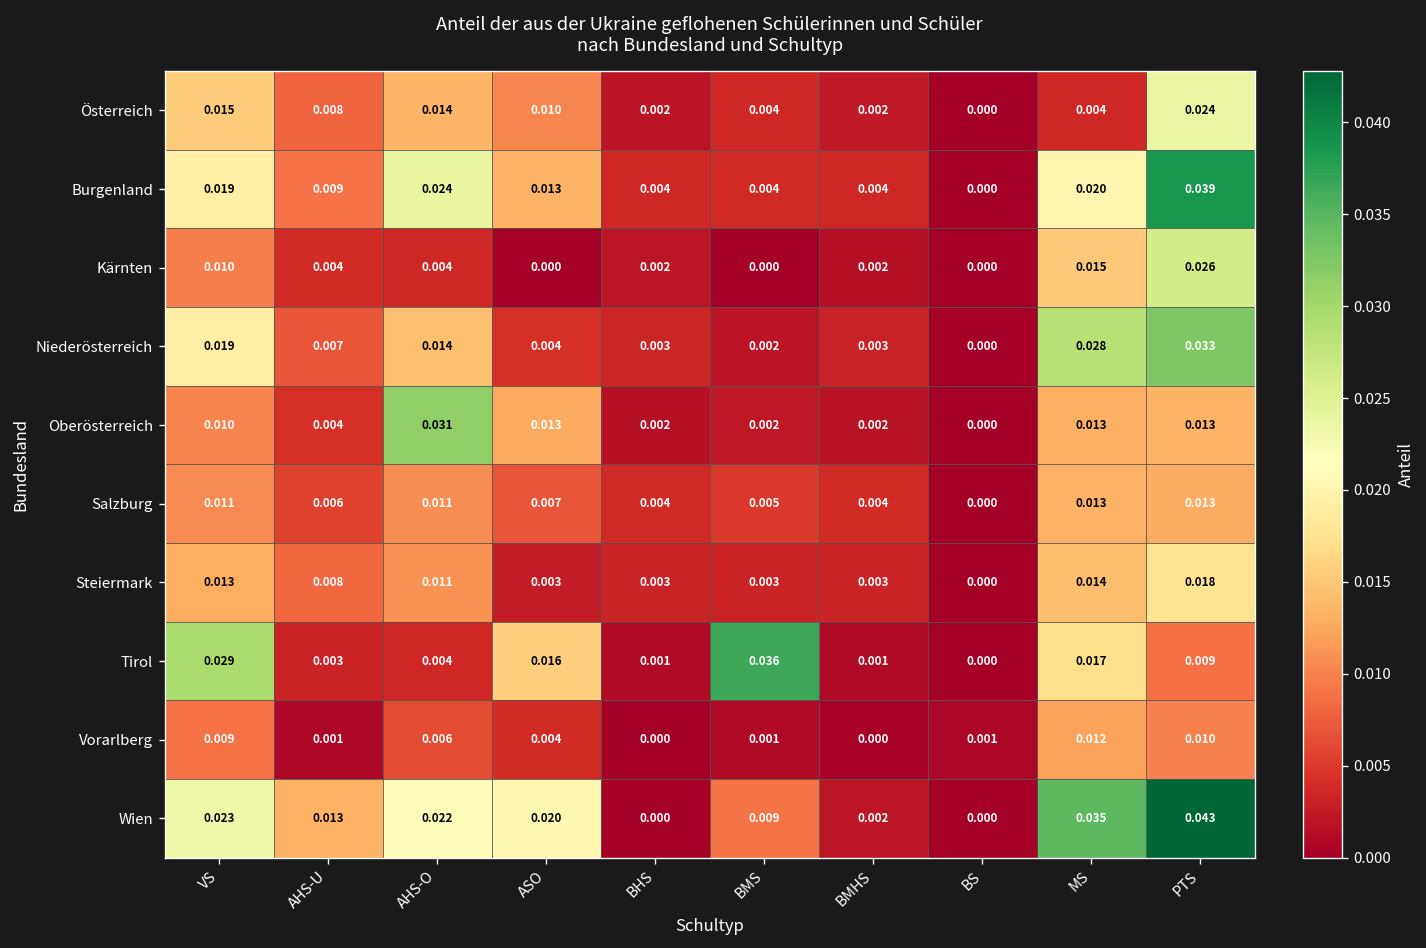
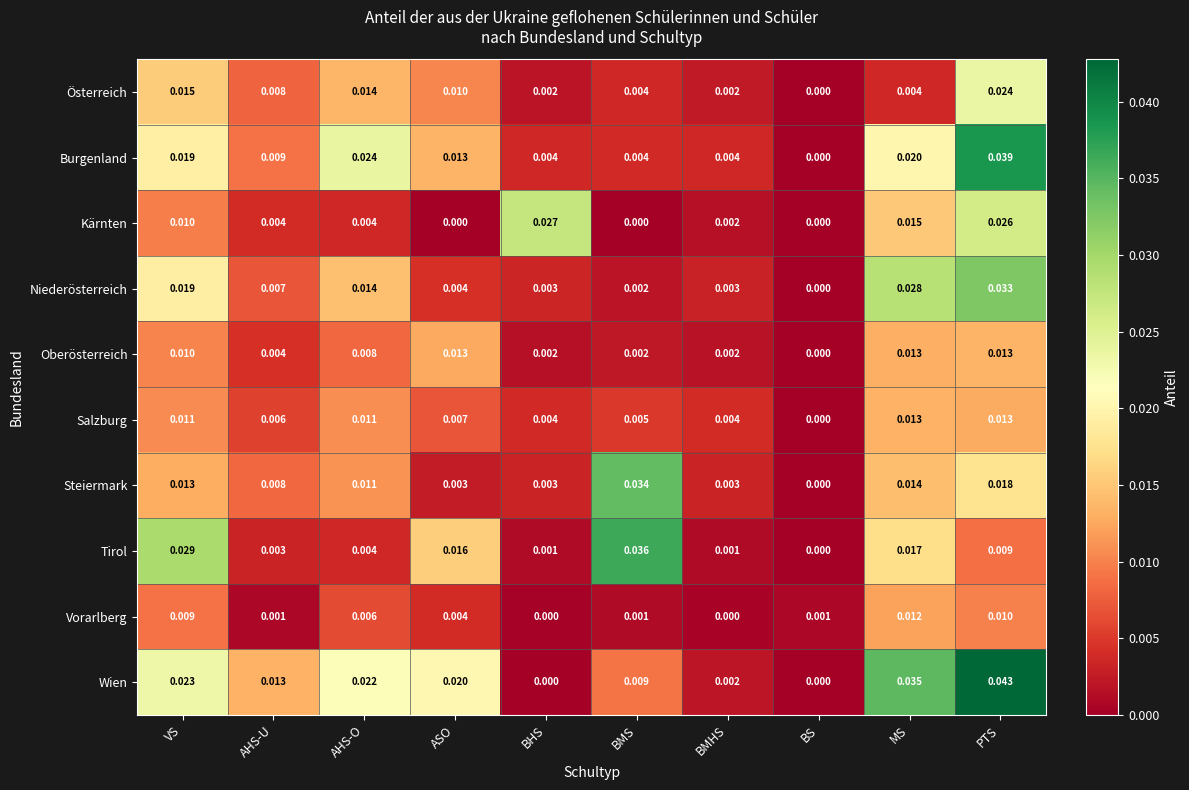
  {
    "Österreich": {
      "VS": 0.015,
      "AHS-U": 0.008,
      "AHS-O": 0.014,
      "ASO": 0.010,
      "BHS": 0.002,
      "BMS": 0.004,
      "BMHS": 0.002,
      "BS": 0.000,
      "MS": 0.004,
      "PTS": 0.024
    },
    "Burgenland": {
      "VS": 0.019,
      "AHS-U": 0.009,
      "AHS-O": 0.024,
      "ASO": 0.013,
      "BHS": 0.004,
      "BMS": 0.004,
      "BMHS": 0.004,
      "BS": 0.000,
      "MS": 0.020,
      "PTS": 0.039
    },
    "Kärnten": {
      "VS": 0.010,
      "AHS-U": 0.004,
      "AHS-O": 0.004,
      "ASO": 0.000,
-     "BHS": 0.002,
+     "BHS": 0.027,
      "BMS": 0.000,
      "BMHS": 0.002,
      "BS": 0.000,
      "MS": 0.015,
      "PTS": 0.026
    },
    "Niederösterreich": {
      "VS": 0.019,
      "AHS-U": 0.007,
      "AHS-O": 0.014,
      "ASO": 0.004,
      "BHS": 0.003,
      "BMS": 0.002,
      "BMHS": 0.003,
      "BS": 0.000,
      "MS": 0.028,
      "PTS": 0.033
    },
    "Oberösterreich": {
      "VS": 0.010,
      "AHS-U": 0.004,
-     "AHS-O": 0.031,
+     "AHS-O": 0.008,
      "ASO": 0.013,
      "BHS": 0.002,
      "BMS": 0.002,
      "BMHS": 0.002,
      "BS": 0.000,
      "MS": 0.013,
      "PTS": 0.013
    },
    "Salzburg": {
      "VS": 0.011,
      "AHS-U": 0.006,
      "AHS-O": 0.011,
      "ASO": 0.007,
      "BHS": 0.004,
      "BMS": 0.005,
      "BMHS": 0.004,
      "BS": 0.000,
      "MS": 0.013,
      "PTS": 0.013
    },
    "Steiermark": {
      "VS": 0.013,
      "AHS-U": 0.008,
      "AHS-O": 0.011,
      "ASO": 0.003,
      "BHS": 0.003,
-     "BMS": 0.003,
+     "BMS": 0.034,
      "BMHS": 0.003,
      "BS": 0.000,
      "MS": 0.014,
      "PTS": 0.018
    },
    "Tirol": {
      "VS": 0.029,
      "AHS-U": 0.003,
      "AHS-O": 0.004,
      "ASO": 0.016,
      "BHS": 0.001,
      "BMS": 0.036,
      "BMHS": 0.001,
      "BS": 0.000,
      "MS": 0.017,
      "PTS": 0.009
    },
    "Vorarlberg": {
      "VS": 0.009,
      "AHS-U": 0.001,
      "AHS-O": 0.006,
      "ASO": 0.004,
      "BHS": 0.000,
      "BMS": 0.001,
      "BMHS": 0.000,
      "BS": 0.001,
      "MS": 0.012,
      "PTS": 0.010
    },
    "Wien": {
      "VS": 0.023,
      "AHS-U": 0.013,
      "AHS-O": 0.022,
      "ASO": 0.020,
      "BHS": 0.000,
      "BMS": 0.009,
      "BMHS": 0.002,
      "BS": 0.000,
      "MS": 0.035,
      "PTS": 0.043
    }
  }
